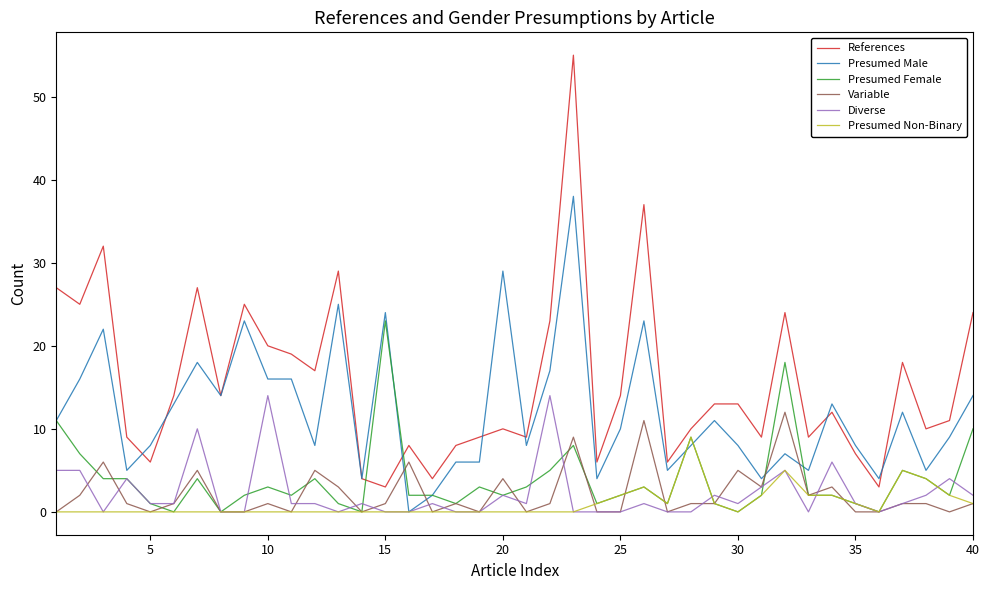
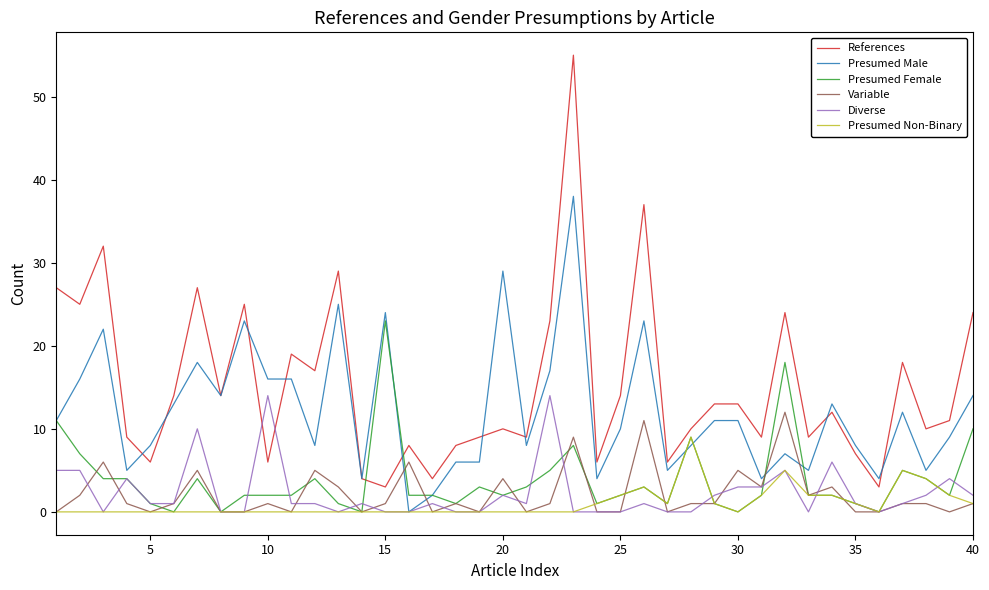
  {
    "References": {
      "5": 6,
-     "10": 20,
+     "10": 6,
      "15": 3,
      "20": 10,
      "25": 14,
      "30": 13,
      "35": 7,
      "40": 24
    },
    "Presumed Male": {
      "5": 8,
      "10": 16,
      "15": 24,
      "20": 29,
      "25": 10,
-     "30": 8,
+     "30": 11,
      "35": 8,
      "40": 14
    },
    "Presumed Female": {
-     "10": 3,
+     "10": 2,
      "15": 23,
      "40": 10
    },
    "Variable": {
      "10": 1,
      "15": 1,
      "20": 4,
      "30": 5,
      "35": 0
    },
    "Diverse": {
      "10": 14,
-     "30": 1,
+     "30": 3,
      "40": 2
    },
    "Presumed Non-Binary": {
      "10": 0,
      "20": 0
    }
  }
